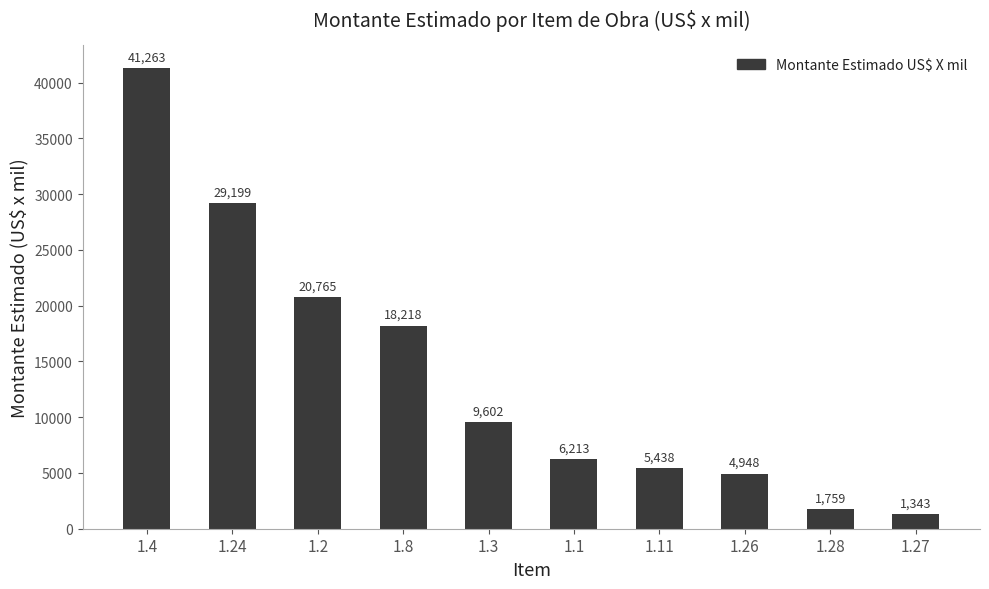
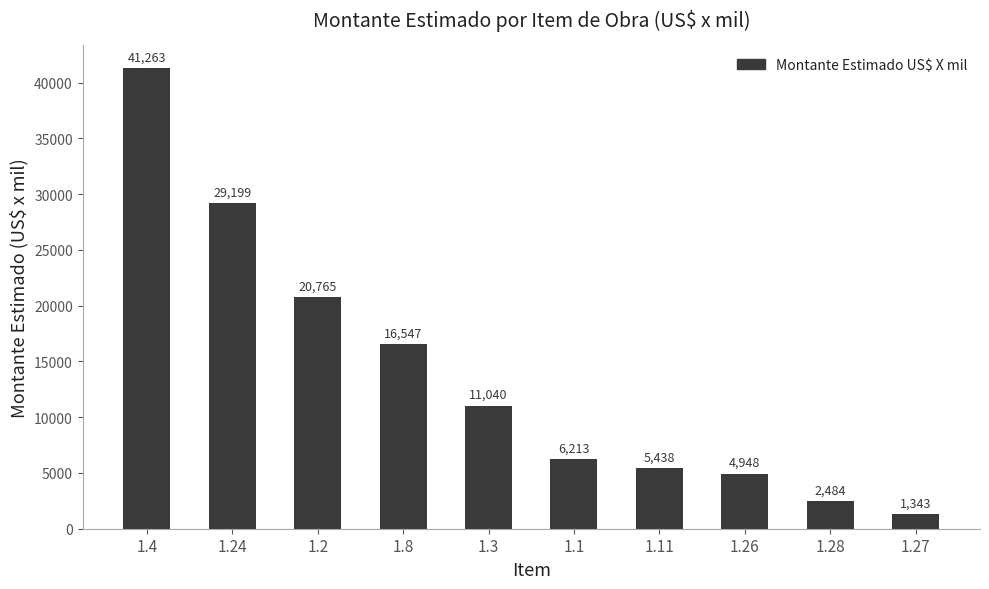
  {
    "1.4": "41,263",
    "1.24": "29,199",
    "1.2": "20,765",
-   "1.8": "18,218",
-   "1.3": "9,602",
+   "1.8": "16,547",
+   "1.3": "11,040",
    "1.1": "6,213",
    "1.11": "5,438",
    "1.26": "4,948",
-   "1.28": "1,759",
+   "1.28": "2,484",
    "1.27": "1,343"
  }
